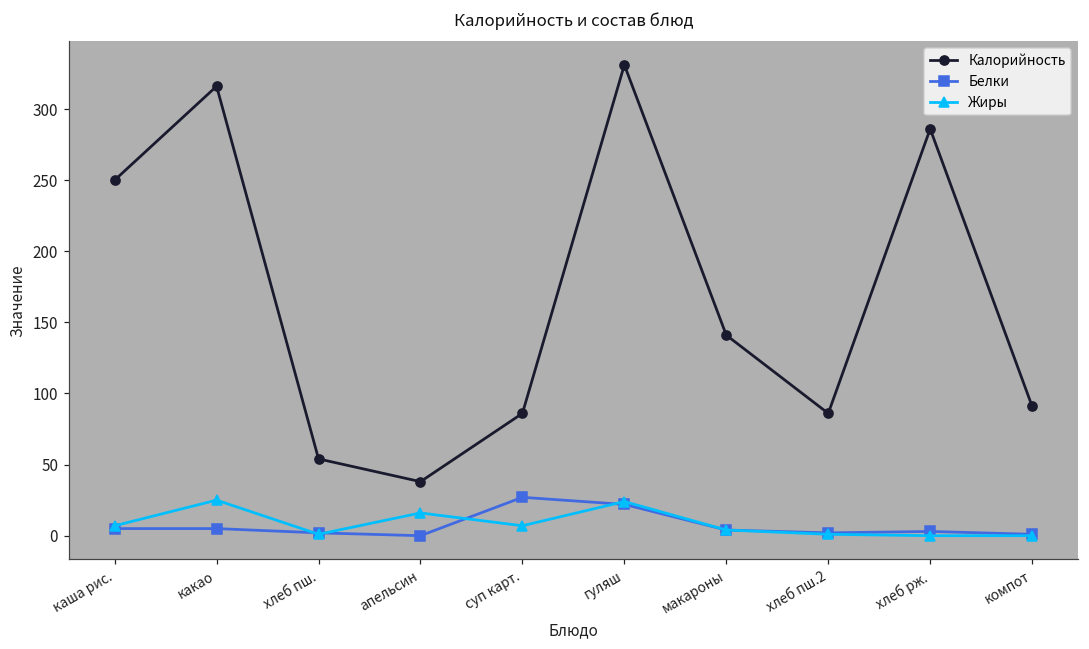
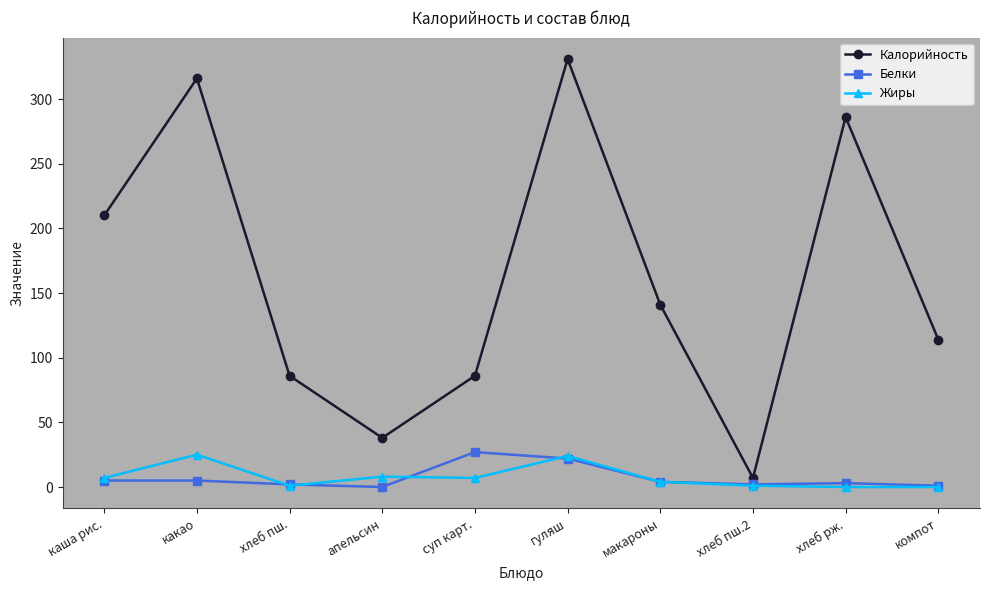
  {
    "Калорийность": {
-     "каша рис.": 250,
+     "каша рис.": 210,
      "какао": 316,
-     "хлеб пш.": 54,
+     "хлеб пш.": 86,
      "апельсин": 38,
      "суп карт.": 86,
      "гуляш": 331,
      "макароны": 141,
-     "хлеб пш.2": 86,
+     "хлеб пш.2": 7,
      "хлеб рж.": 286,
-     "компот": 91
+     "компот": 114
    },
    "Белки": {
      "какао": 5,
      "апельсин": 0,
      "суп карт.": 27,
      "гуляш": 22,
      "хлеб рж.": 3
    },
    "Жиры": {
      "какао": 25,
-     "апельсин": 16,
+     "апельсин": 8,
      "суп карт.": 7,
      "гуляш": 24,
      "хлеб рж.": 0
    }
  }
